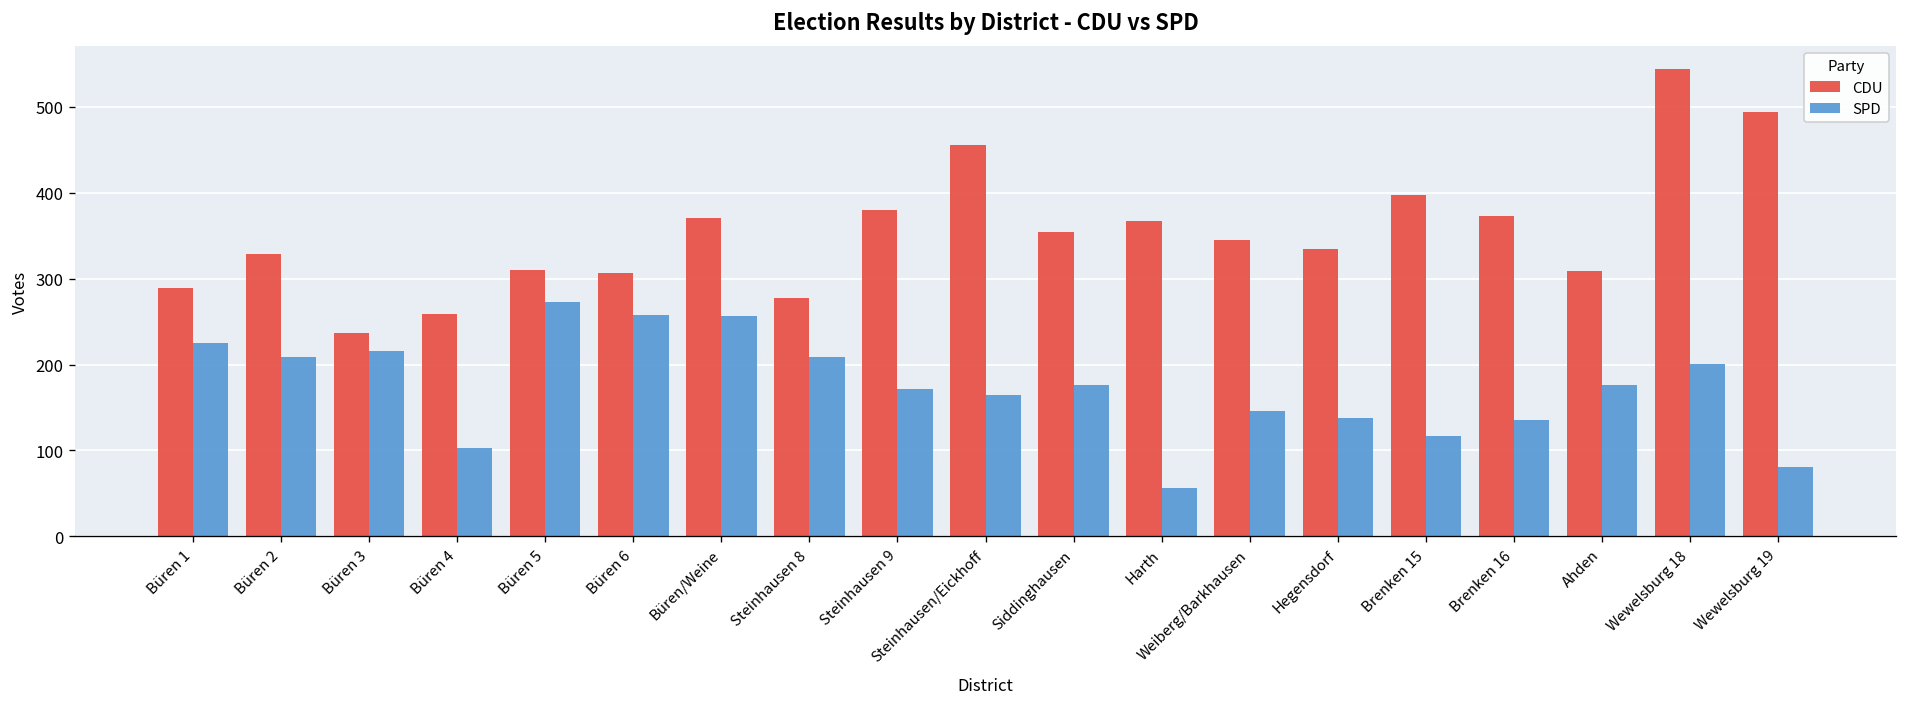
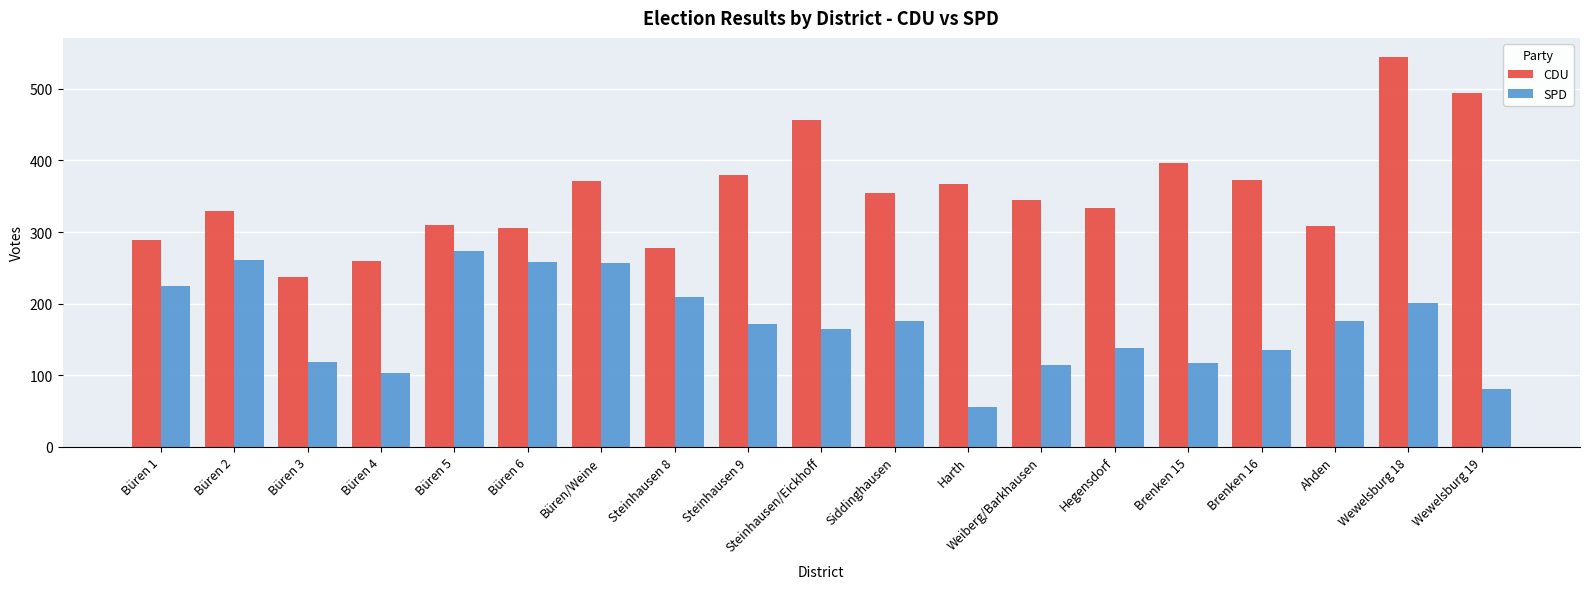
  {
    "CDU": {
      "Büren 1": 290,
      "Büren 2": 330,
      "Büren 3": 240,
      "Büren 4": 260,
      "Büren 5": 310,
      "Büren 6": 310,
      "Büren/Weine": 370,
      "Steinhausen 8": 280,
      "Steinhausen 9": 380,
      "Steinhausen/Eickhoff": 460,
      "Siddinghausen": 350,
      "Harth": 370,
      "Weiberg/Barkhausen": 350,
      "Hegensdorf": 330,
      "Brenken 15": 400,
      "Brenken 16": 370,
      "Ahden": 310,
      "Wewelsburg 18": 540,
      "Wewelsburg 19": 490
    },
    "SPD": {
      "Büren 1": 230,
-     "Büren 2": 210,
-     "Büren 3": 220,
+     "Büren 2": 260,
+     "Büren 3": 120,
      "Büren 4": 100,
      "Büren 5": 270,
      "Büren 6": 260,
      "Büren/Weine": 260,
      "Steinhausen 8": 210,
      "Steinhausen 9": 170,
      "Steinhausen/Eickhoff": 160,
      "Siddinghausen": 180,
      "Harth": 60,
-     "Weiberg/Barkhausen": 150,
+     "Weiberg/Barkhausen": 110,
      "Hegensdorf": 140,
      "Brenken 15": 120,
      "Brenken 16": 140,
      "Ahden": 180,
      "Wewelsburg 18": 200,
      "Wewelsburg 19": 80
    }
  }
